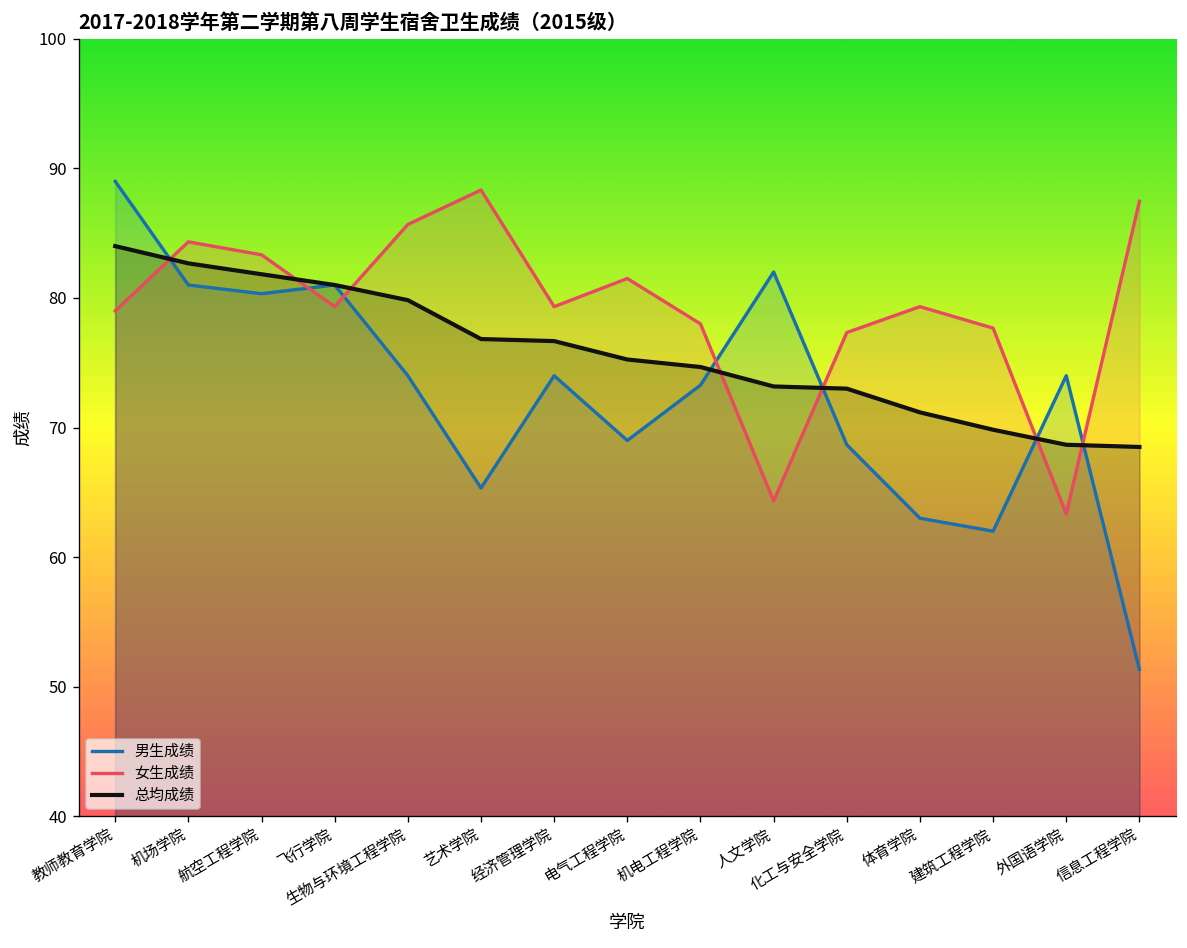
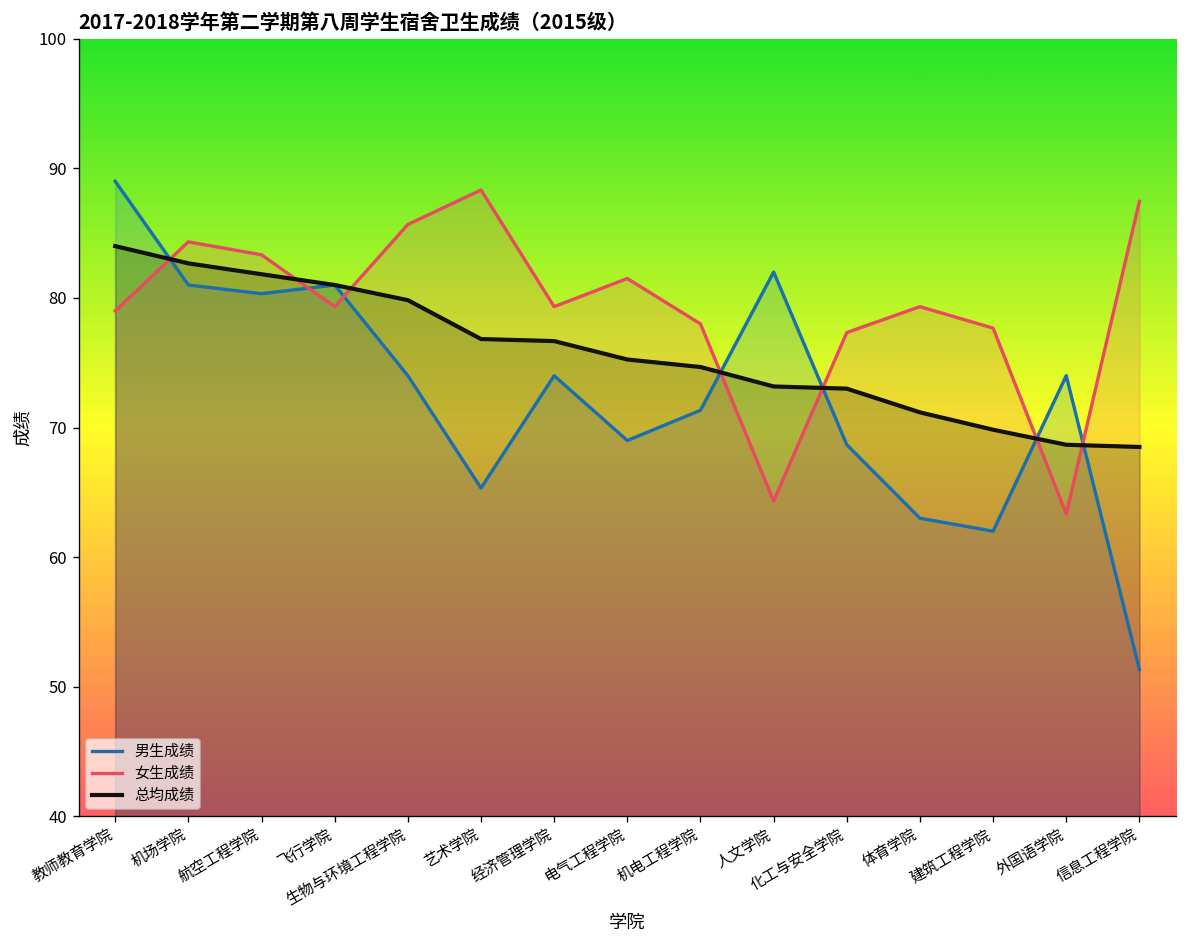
  {
    "男生成绩": {
      "教师教育学院": 89.0,
      "机场学院": 81.0,
      "航空工程学院": 80.3,
      "生物与环境工程学院": 74.0,
      "艺术学院": 65.3,
      "经济管理学院": 74.0,
      "电气工程学院": 69.0,
-     "机电工程学院": 73.3,
+     "机电工程学院": 71.3,
      "人文学院": 82.0,
      "化工与安全学院": 68.7,
      "体育学院": 63.0,
      "建筑工程学院": 62.0,
      "外国语学院": 74.0,
      "信息工程学院": 51.3
    },
    "女生成绩": {
      "教师教育学院": 79.0,
      "机场学院": 84.3,
      "航空工程学院": 83.3,
      "飞行学院": 79.3,
      "生物与环境工程学院": 85.7,
      "艺术学院": 88.3,
      "经济管理学院": 79.3,
      "电气工程学院": 81.5,
      "机电工程学院": 78.0,
      "人文学院": 64.3,
      "化工与安全学院": 77.3,
      "体育学院": 79.3,
      "建筑工程学院": 77.7,
      "外国语学院": 63.3,
      "信息工程学院": 87.5
    }
  }
